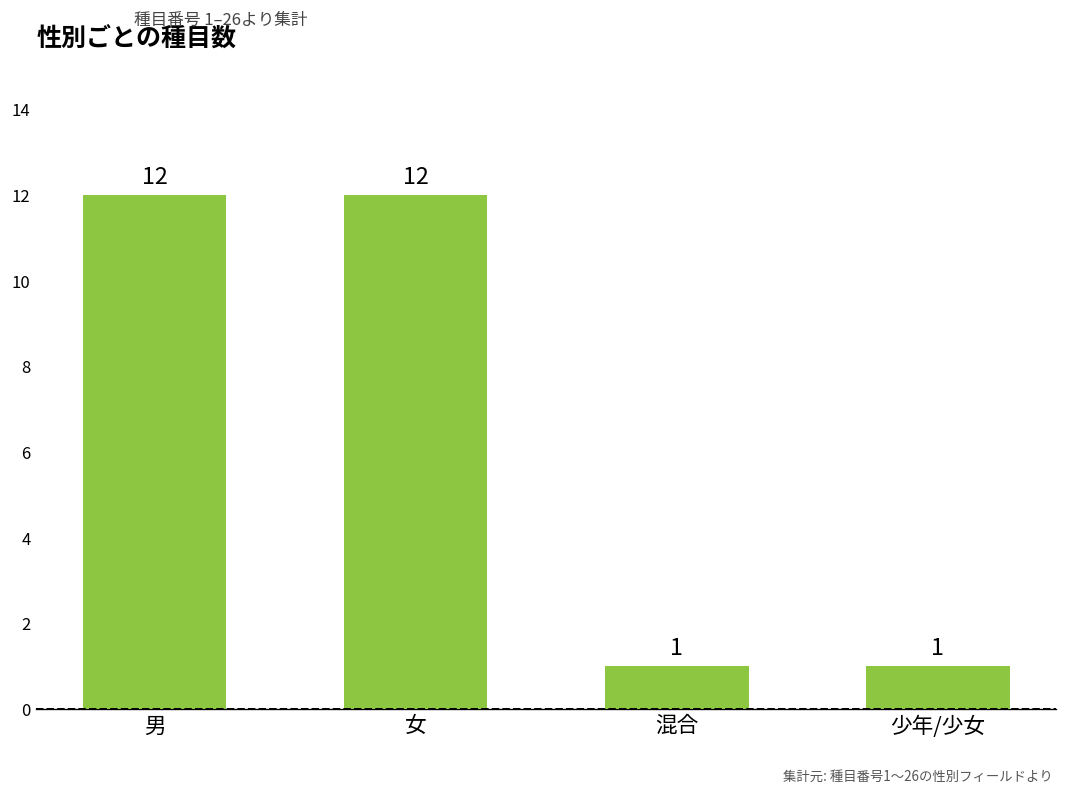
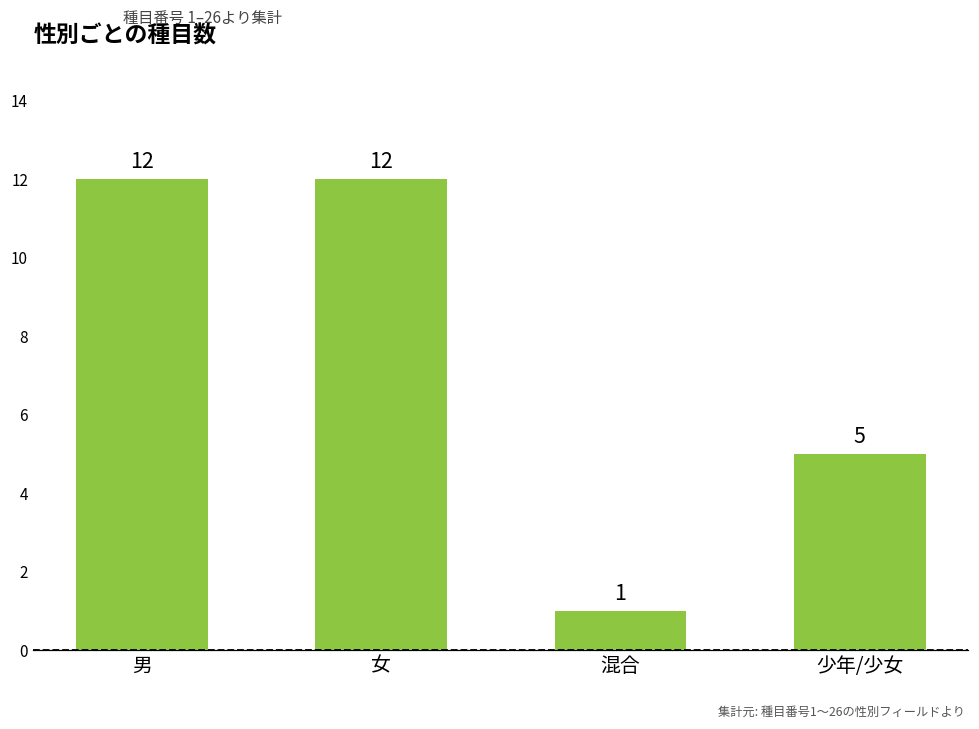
  {
    "男": 12,
    "女": 12,
    "混合": 1,
-   "少年/少女": 1
+   "少年/少女": 5
  }
